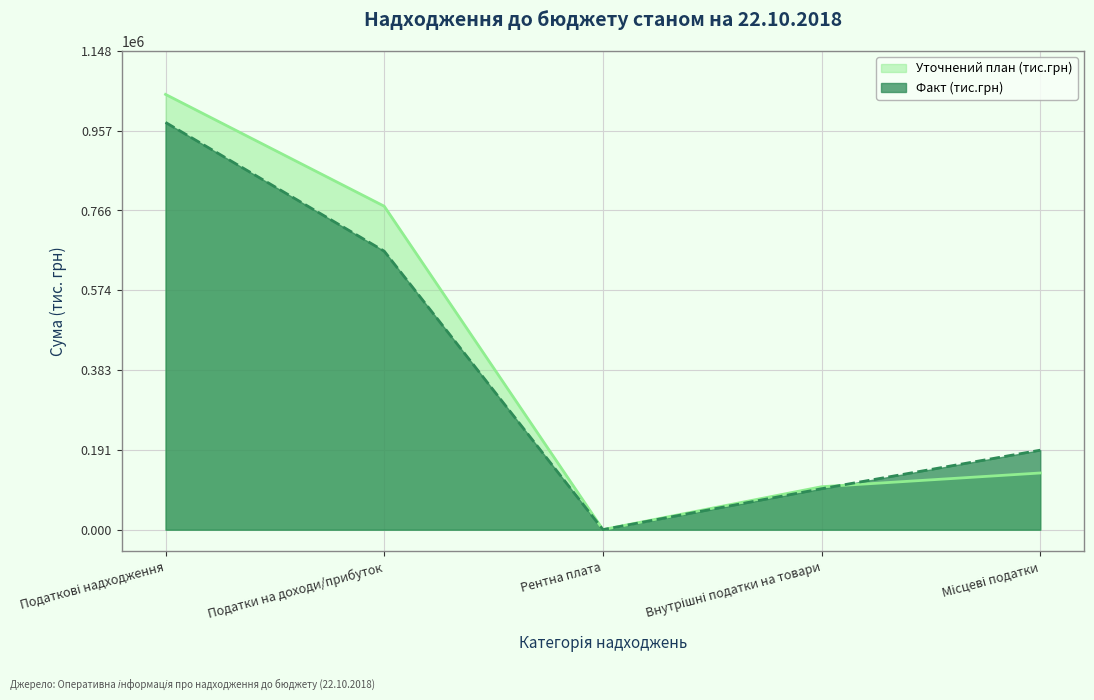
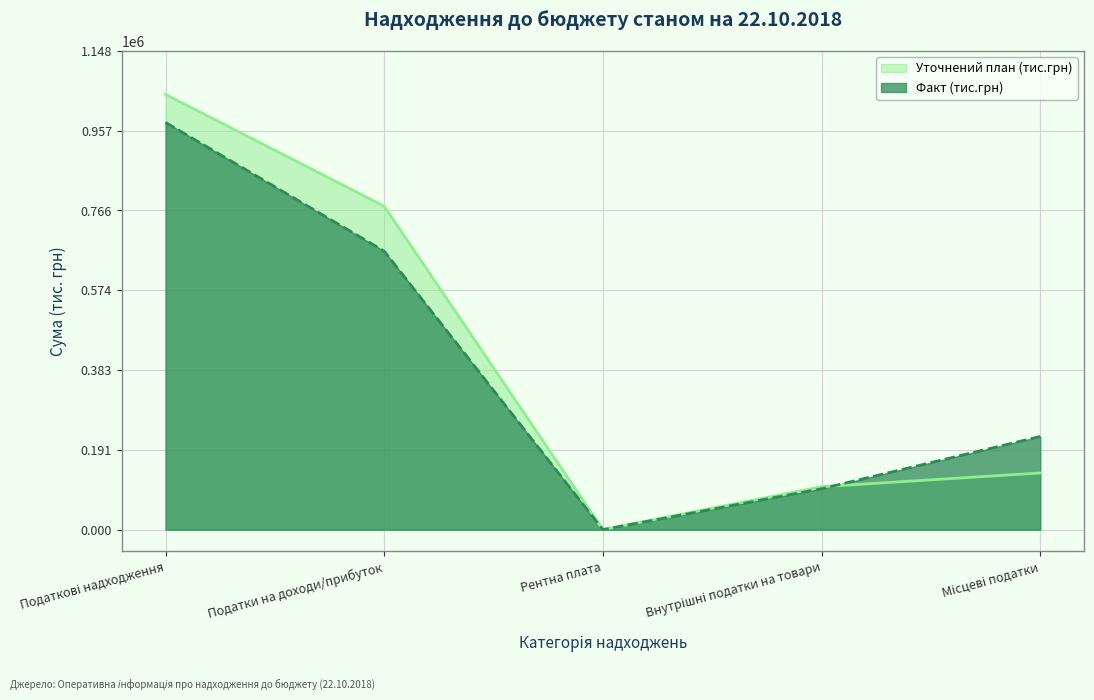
  {
    "Уточнений план (тис.грн)": {
      "Податкові надходження": 1040000,
      "Податки на доходи/прибуток": 780000,
      "Місцеві податки": 140000
    },
    "Факт (тис.грн)": {
      "Податкові надходження": 980000,
      "Податки на доходи/прибуток": 670000,
-     "Місцеві податки": 190000
+     "Місцеві податки": 220000
    }
  }
